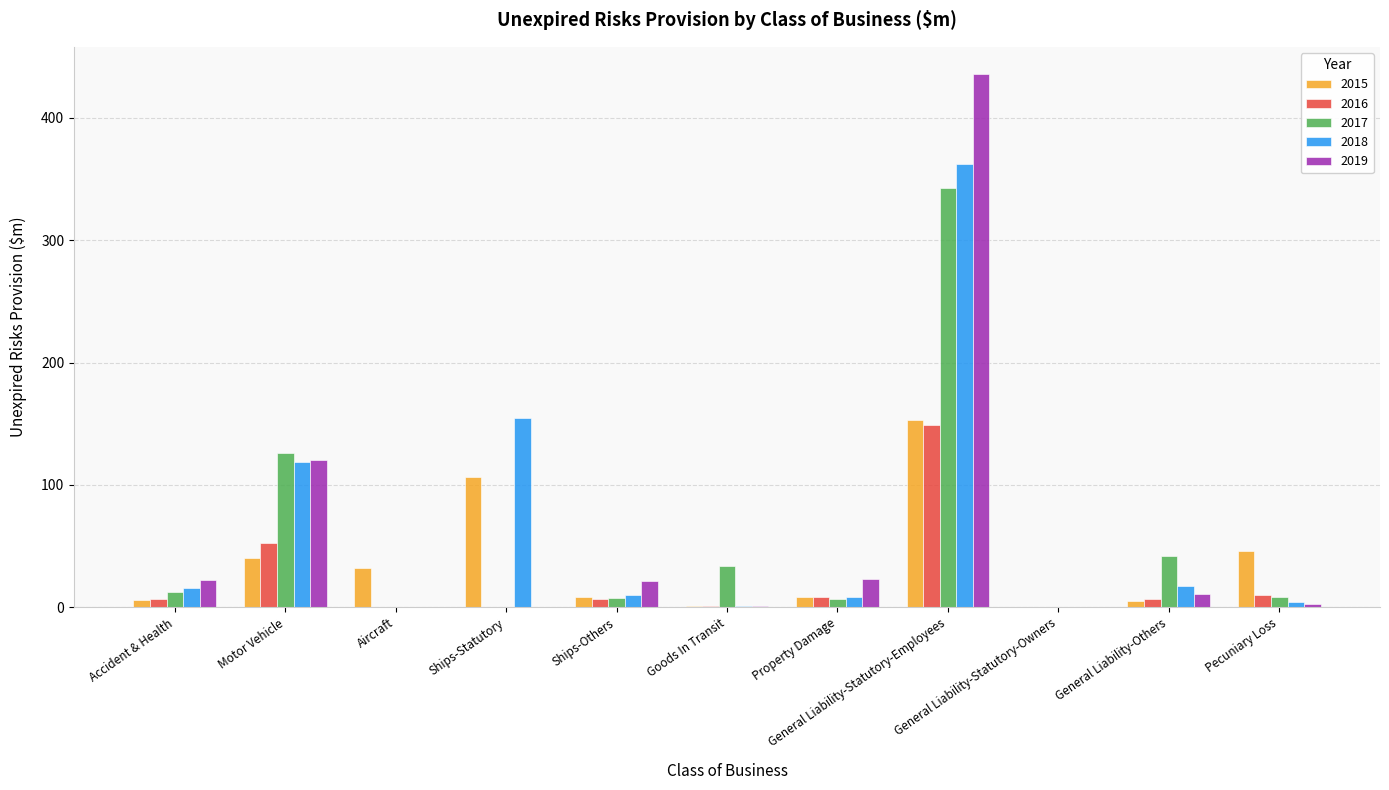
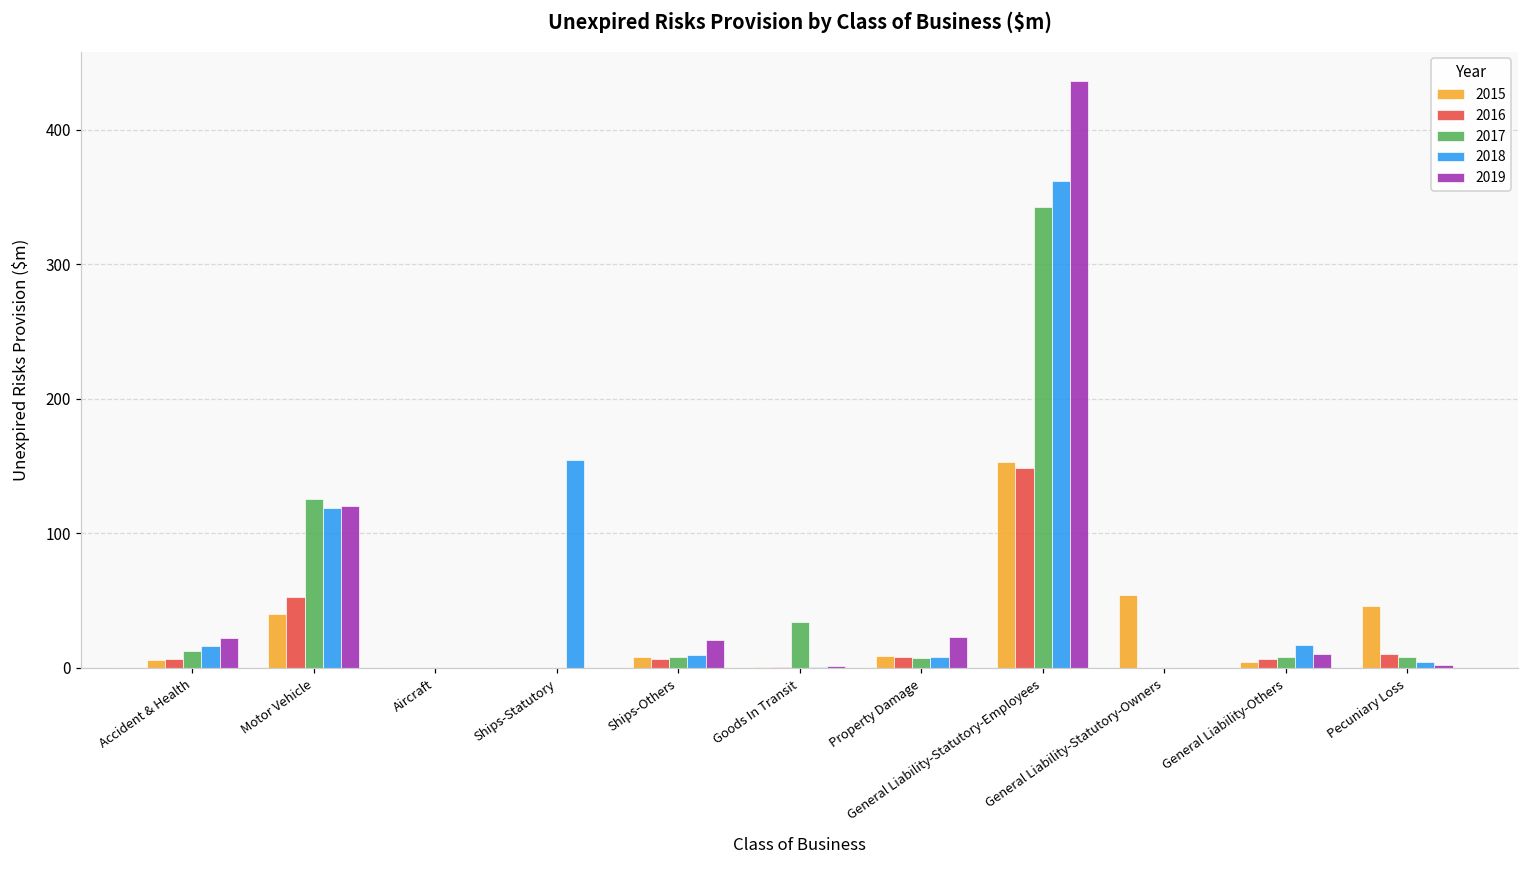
  {
    "2015": {
      "Accident & Health": 6,
      "Motor Vehicle": 40,
-     "Aircraft": 32,
-     "Ships-Statutory": 106,
+     "Aircraft": 0,
+     "Ships-Statutory": 0,
      "Ships-Others": 8,
      "Property Damage": 9,
      "General Liability-Statutory-Employees": 153,
-     "General Liability-Statutory-Owners": 0,
+     "General Liability-Statutory-Owners": 55,
      "General Liability-Others": 5,
      "Pecuniary Loss": 46
    },
    "2016": {
      "Accident & Health": 7,
      "Motor Vehicle": 53,
      "Aircraft": 0,
      "Ships-Statutory": 0,
      "Ships-Others": 7,
      "Property Damage": 8,
      "General Liability-Statutory-Employees": 149,
      "General Liability-Statutory-Owners": 0,
      "General Liability-Others": 7,
      "Pecuniary Loss": 10
    },
    "2017": {
      "Accident & Health": 12,
      "Motor Vehicle": 126,
      "Aircraft": 0,
      "Ships-Statutory": 0,
      "Ships-Others": 8,
      "Goods In Transit": 34,
      "Property Damage": 7,
      "General Liability-Statutory-Employees": 342,
      "General Liability-Statutory-Owners": 0,
-     "General Liability-Others": 42,
+     "General Liability-Others": 8,
      "Pecuniary Loss": 8
    },
    "2018": {
      "Accident & Health": 16,
      "Motor Vehicle": 119,
      "Aircraft": 0,
      "Ships-Statutory": 155,
      "Ships-Others": 10,
      "Property Damage": 8,
      "General Liability-Statutory-Employees": 362,
      "General Liability-Statutory-Owners": 0,
      "General Liability-Others": 17,
      "Pecuniary Loss": 4
    },
    "2019": {
      "Accident & Health": 23,
      "Motor Vehicle": 121,
      "Aircraft": 0,
      "Ships-Others": 21,
      "Property Damage": 23,
      "General Liability-Statutory-Employees": 436,
      "General Liability-Statutory-Owners": 0,
      "General Liability-Others": 11,
      "Pecuniary Loss": 2
    }
  }
